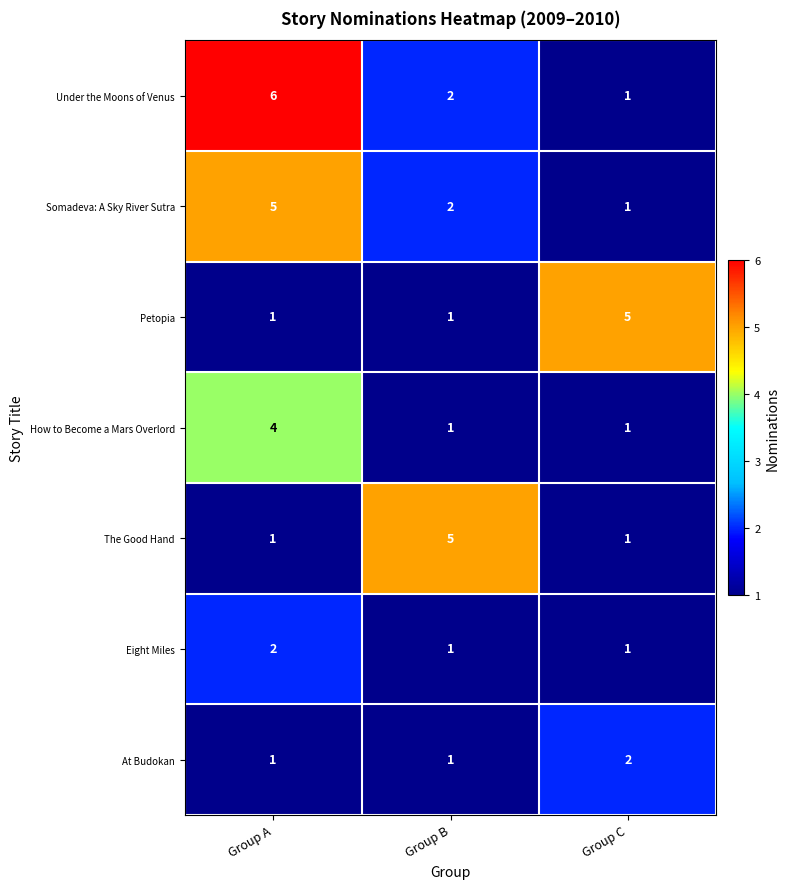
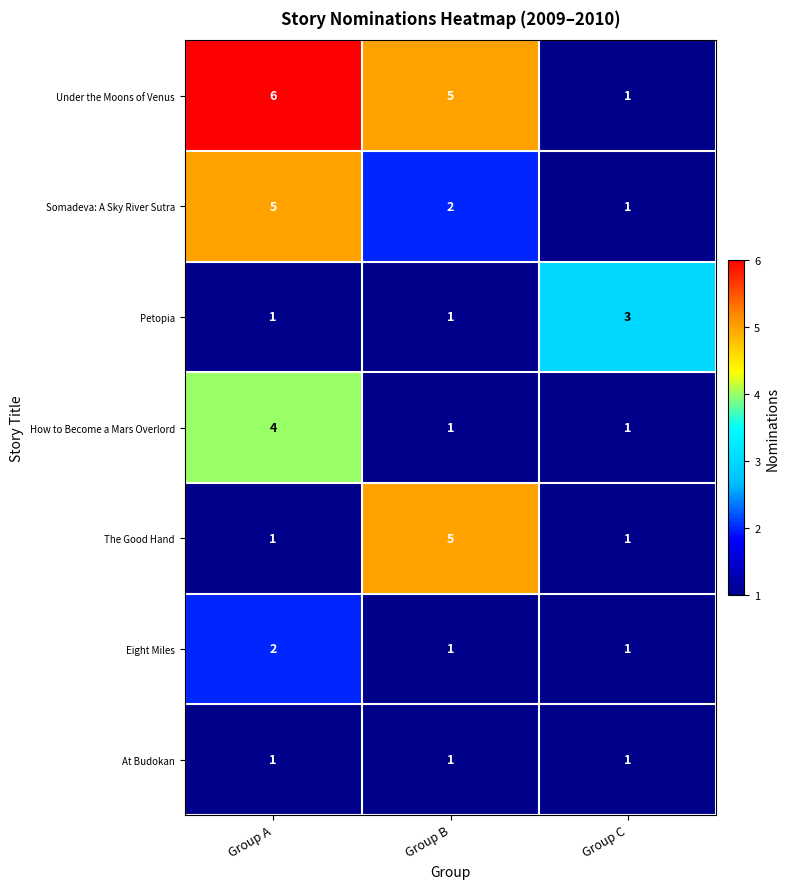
  {
    "Under the Moons of Venus": {
      "Group A": 6,
-     "Group B": 2,
+     "Group B": 5,
      "Group C": 1
    },
    "Somadeva: A Sky River Sutra": {
      "Group A": 5,
      "Group B": 2,
      "Group C": 1
    },
    "Petopia": {
      "Group A": 1,
      "Group B": 1,
-     "Group C": 5
+     "Group C": 3
    },
    "How to Become a Mars Overlord": {
      "Group A": 4,
      "Group B": 1,
      "Group C": 1
    },
    "The Good Hand": {
      "Group A": 1,
      "Group B": 5,
      "Group C": 1
    },
    "Eight Miles": {
      "Group A": 2,
      "Group B": 1,
      "Group C": 1
    },
    "At Budokan": {
      "Group A": 1,
      "Group B": 1,
-     "Group C": 2
+     "Group C": 1
    }
  }
